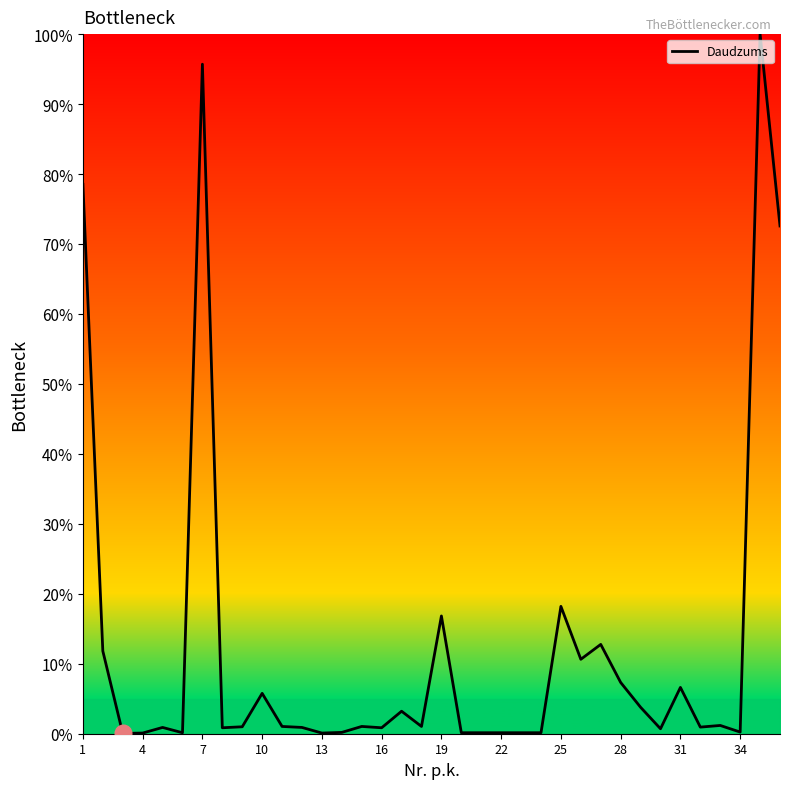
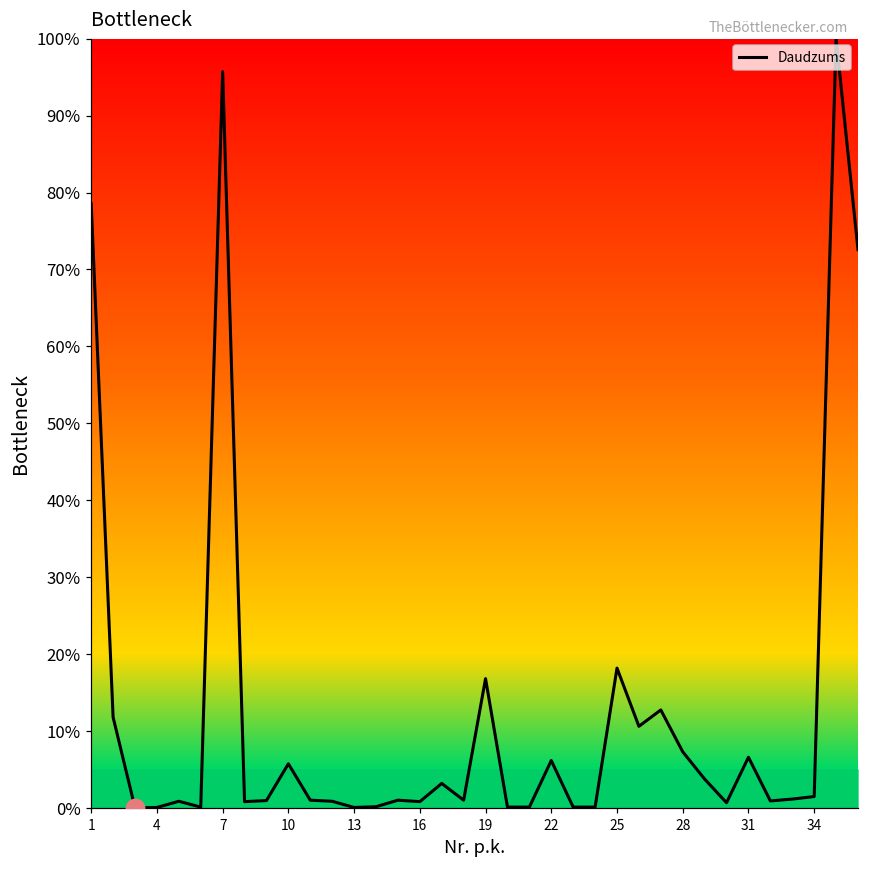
  {
    "Daudzums": {
      "1": "79%",
      "4": "0%",
      "7": "96%",
      "10": "6%",
      "13": "0%",
      "16": "1%",
      "19": "17%",
-     "22": "0%",
+     "22": "6%",
      "25": "18%",
      "28": "7%",
      "31": "7%",
-     "34": "0%"
+     "34": "2%"
    }
  }
